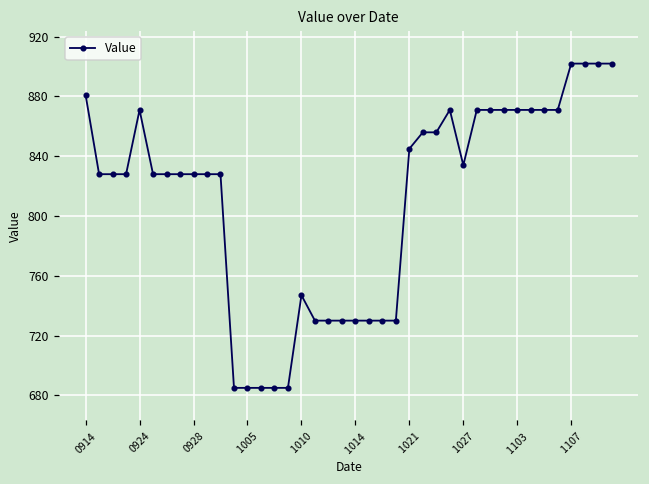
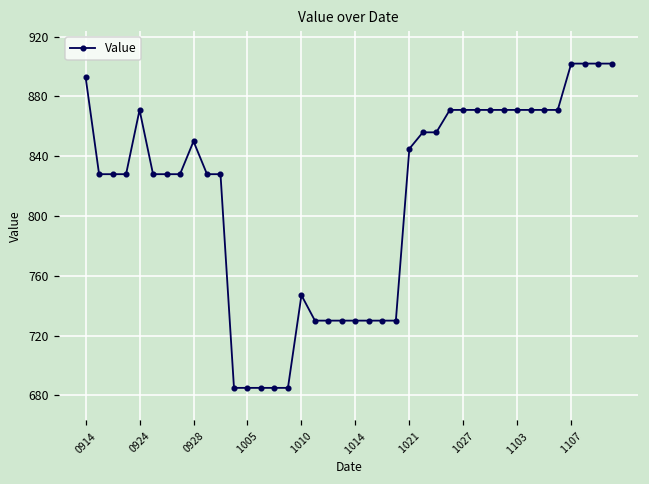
  {
-   "0914": 881,
+   "0914": 893,
    "0924": 871,
-   "0928": 828,
+   "0928": 850,
    "1005": 685,
    "1010": 747,
    "1014": 730,
    "1021": 845,
-   "1027": 834,
+   "1027": 871,
    "1103": 871,
    "1107": 902
  }
